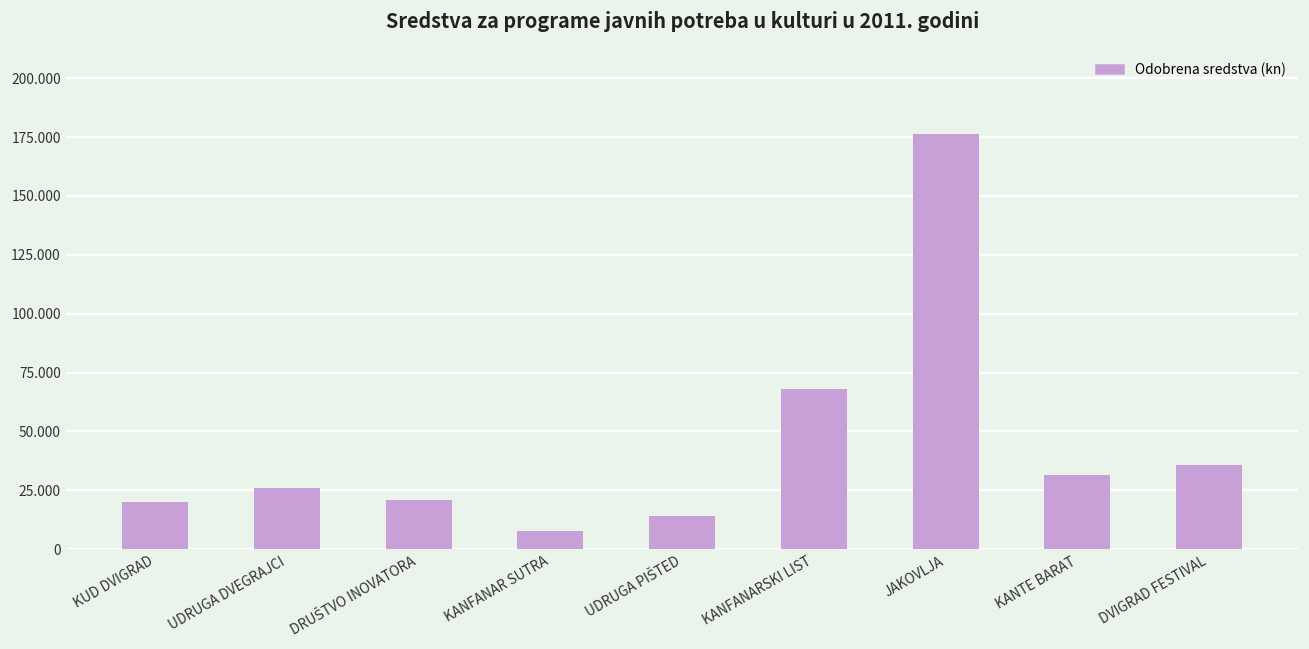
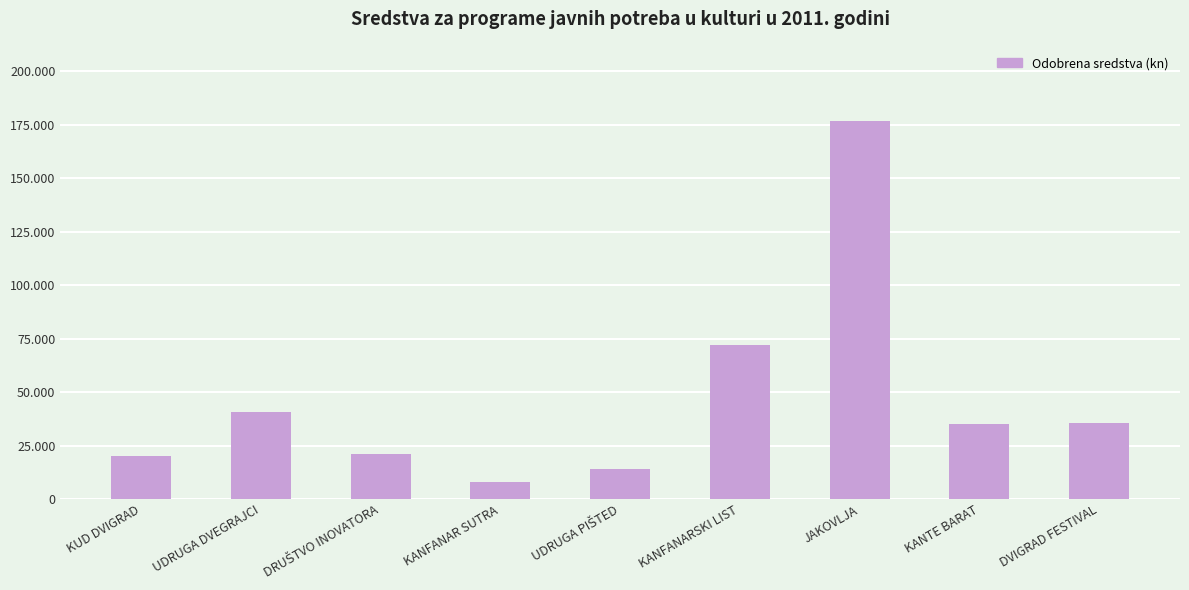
  {
    "KUD DVIGRAD": 20,
-   "UDRUGA DVEGRAJCI": 26,
+   "UDRUGA DVEGRAJCI": 41,
    "DRUŠTVO INOVATORA": 21,
    "KANFANAR SUTRA": 8,
    "UDRUGA PIŠTED": 14,
-   "KANFANARSKI LIST": 68,
+   "KANFANARSKI LIST": 72,
    "JAKOVLJA": 177,
-   "KANTE BARAT": 32,
+   "KANTE BARAT": 35,
    "DVIGRAD FESTIVAL": 36
  }
